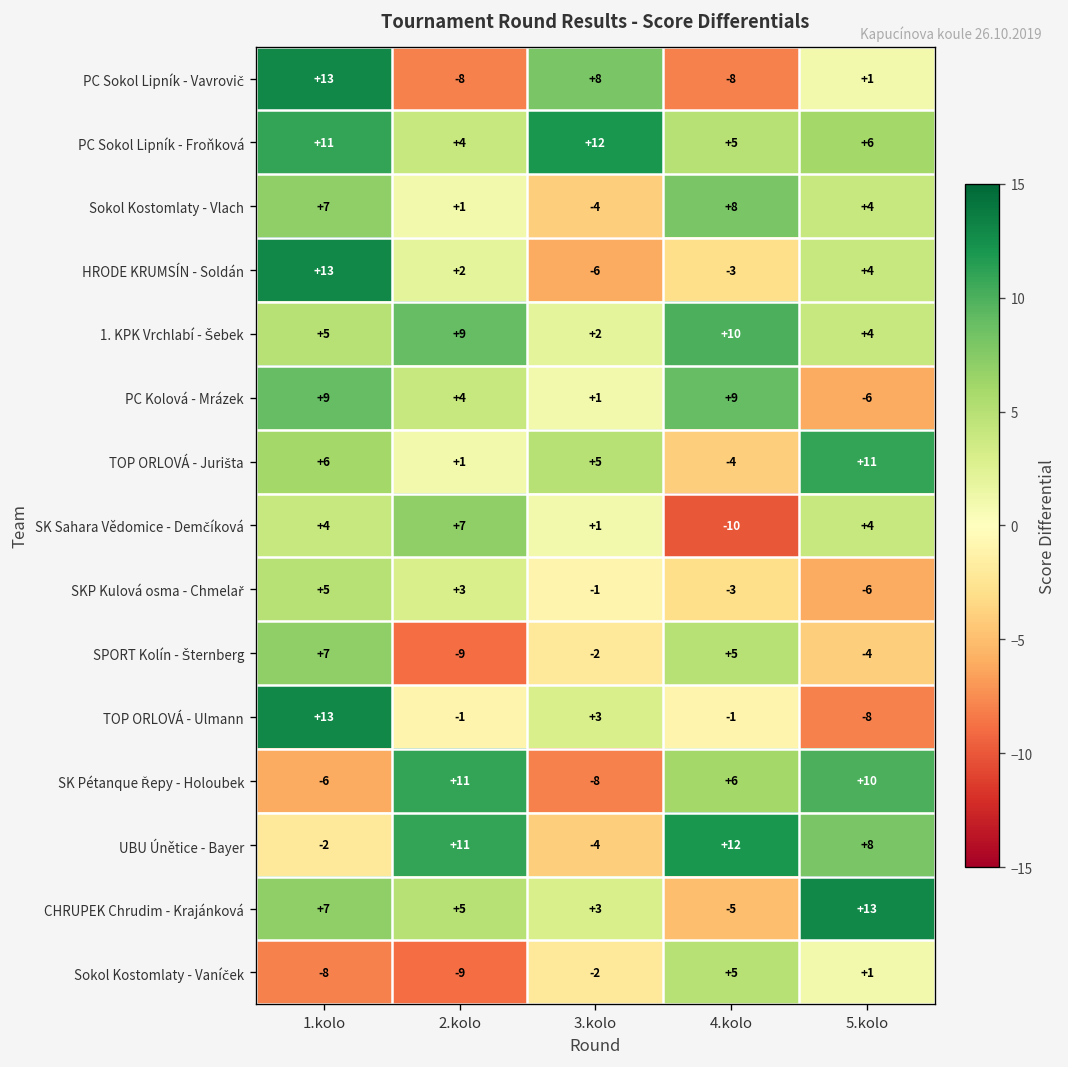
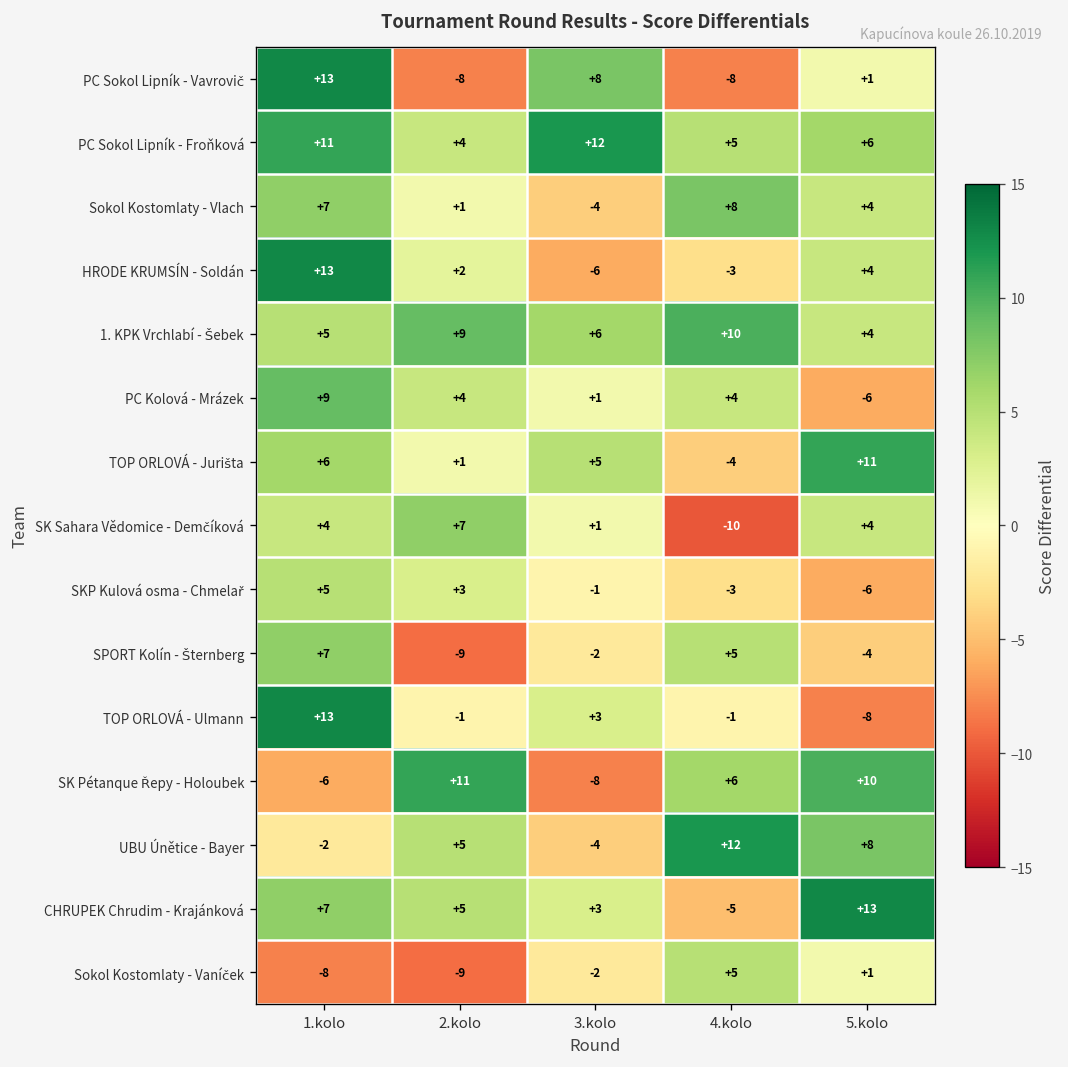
  {
    "PC Sokol Lipník - Vavrovič": {
      "1.kolo": "+13",
      "2.kolo": "-8",
      "3.kolo": "+8",
      "4.kolo": "-8",
      "5.kolo": "+1"
    },
    "PC Sokol Lipník - Froňková": {
      "1.kolo": "+11",
      "2.kolo": "+4",
      "3.kolo": "+12",
      "4.kolo": "+5",
      "5.kolo": "+6"
    },
    "Sokol Kostomlaty - Vlach": {
      "1.kolo": "+7",
      "2.kolo": "+1",
      "3.kolo": "-4",
      "4.kolo": "+8",
      "5.kolo": "+4"
    },
    "HRODE KRUMSÍN - Soldán": {
      "1.kolo": "+13",
      "2.kolo": "+2",
      "3.kolo": "-6",
      "4.kolo": "-3",
      "5.kolo": "+4"
    },
    "1. KPK Vrchlabí - Šebek": {
      "1.kolo": "+5",
      "2.kolo": "+9",
-     "3.kolo": "+2",
+     "3.kolo": "+6",
      "4.kolo": "+10",
      "5.kolo": "+4"
    },
    "PC Kolová - Mrázek": {
      "1.kolo": "+9",
      "2.kolo": "+4",
      "3.kolo": "+1",
-     "4.kolo": "+9",
+     "4.kolo": "+4",
      "5.kolo": "-6"
    },
    "TOP ORLOVÁ - Jurišta": {
      "1.kolo": "+6",
      "2.kolo": "+1",
      "3.kolo": "+5",
      "4.kolo": "-4",
      "5.kolo": "+11"
    },
    "SK Sahara Vědomice - Demčíková": {
      "1.kolo": "+4",
      "2.kolo": "+7",
      "3.kolo": "+1",
      "4.kolo": "-10",
      "5.kolo": "+4"
    },
    "SKP Kulová osma - Chmelař": {
      "1.kolo": "+5",
      "2.kolo": "+3",
      "3.kolo": "-1",
      "4.kolo": "-3",
      "5.kolo": "-6"
    },
    "SPORT Kolín - Šternberg": {
      "1.kolo": "+7",
      "2.kolo": "-9",
      "3.kolo": "-2",
      "4.kolo": "+5",
      "5.kolo": "-4"
    },
    "TOP ORLOVÁ - Ulmann": {
      "1.kolo": "+13",
      "2.kolo": "-1",
      "3.kolo": "+3",
      "4.kolo": "-1",
      "5.kolo": "-8"
    },
    "SK Pétanque Řepy - Holoubek": {
      "1.kolo": "-6",
      "2.kolo": "+11",
      "3.kolo": "-8",
      "4.kolo": "+6",
      "5.kolo": "+10"
    },
    "UBU Únětice - Bayer": {
      "1.kolo": "-2",
-     "2.kolo": "+11",
+     "2.kolo": "+5",
      "3.kolo": "-4",
      "4.kolo": "+12",
      "5.kolo": "+8"
    },
    "CHRUPEK Chrudim - Krajánková": {
      "1.kolo": "+7",
      "2.kolo": "+5",
      "3.kolo": "+3",
      "4.kolo": "-5",
      "5.kolo": "+13"
    },
    "Sokol Kostomlaty - Vaníček": {
      "1.kolo": "-8",
      "2.kolo": "-9",
      "3.kolo": "-2",
      "4.kolo": "+5",
      "5.kolo": "+1"
    }
  }
